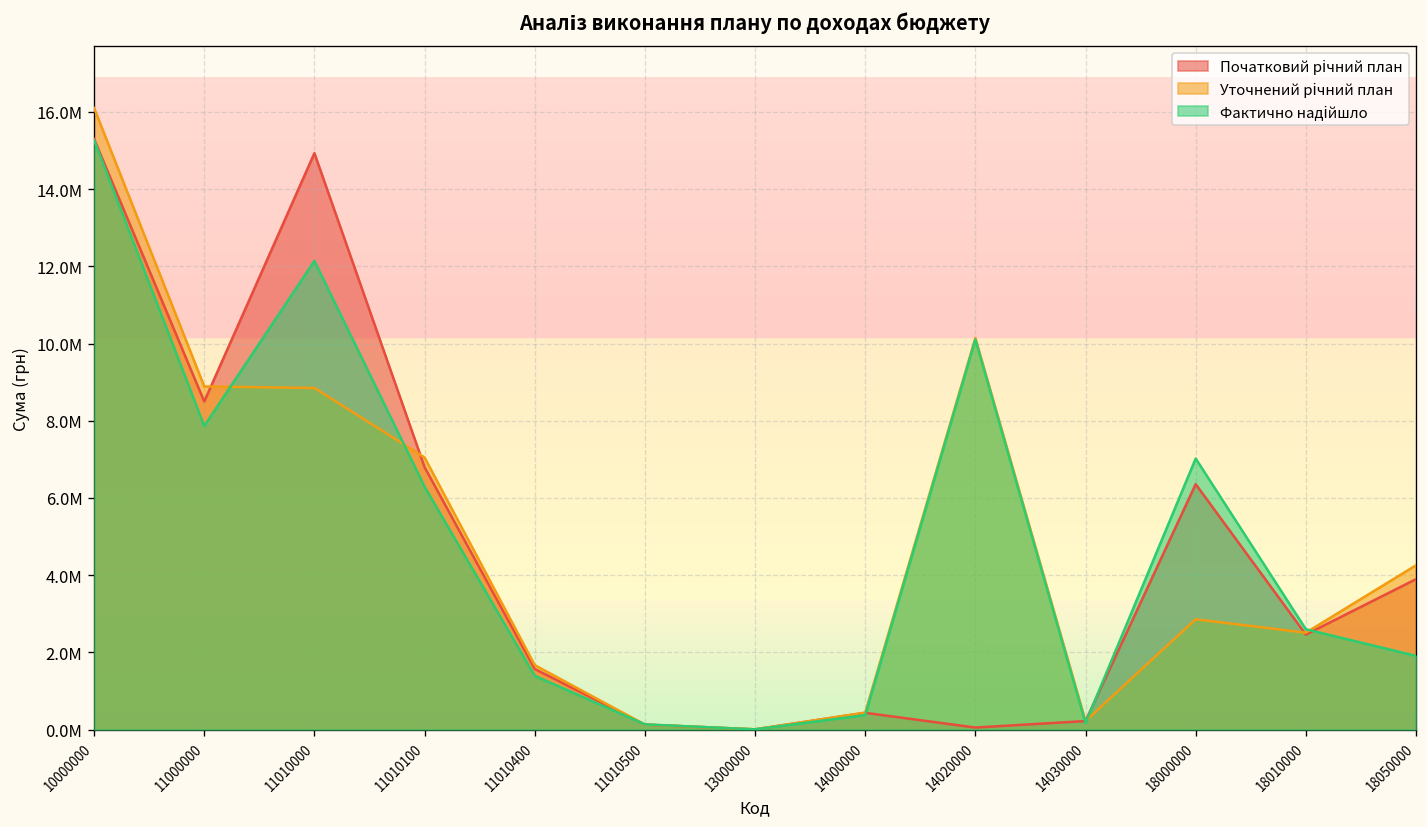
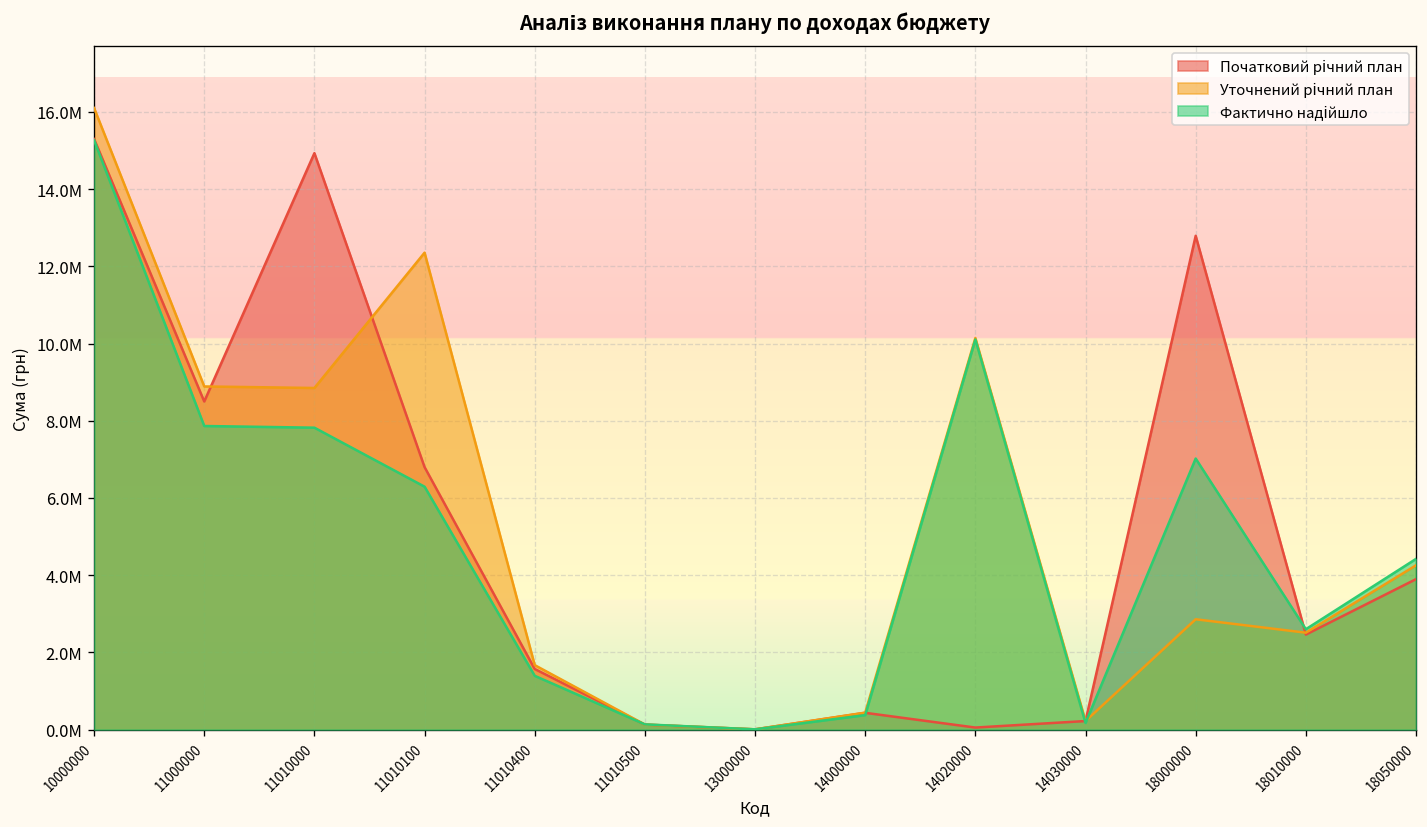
  {
    "Початковий річний план": {
      "11000000": 8500000,
      "11010000": 14900000,
      "11010100": 6800000,
      "11010400": 1600000,
      "14020000": 100000,
-     "18000000": 6400000,
+     "18000000": 12800000,
      "18050000": 3900000
    },
    "Уточнений річний план": {
      "10000000": 16100000,
      "11000000": 8900000,
      "11010000": 8800000,
-     "11010100": 7100000,
+     "11010100": 12400000,
      "11010400": 1700000,
      "18000000": 2900000,
      "18050000": 4300000
    },
    "Фактично надійшло": {
      "11000000": 7900000,
-     "11010000": 12100000,
+     "11010000": 7800000,
      "11010100": 6300000,
      "11010400": 1400000,
      "18000000": 7000000,
      "18010000": 2600000,
-     "18050000": 1900000
+     "18050000": 4400000
    }
  }
